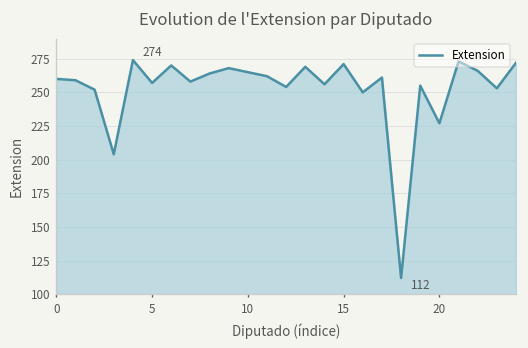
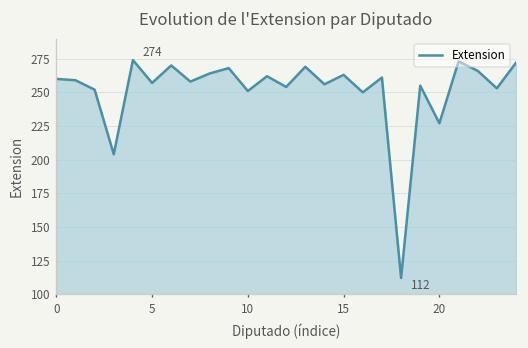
  {
    "0": 260,
    "5": 257,
-   "10": 265,
-   "15": 271,
+   "10": 251,
+   "15": 263,
    "20": 227
  }
